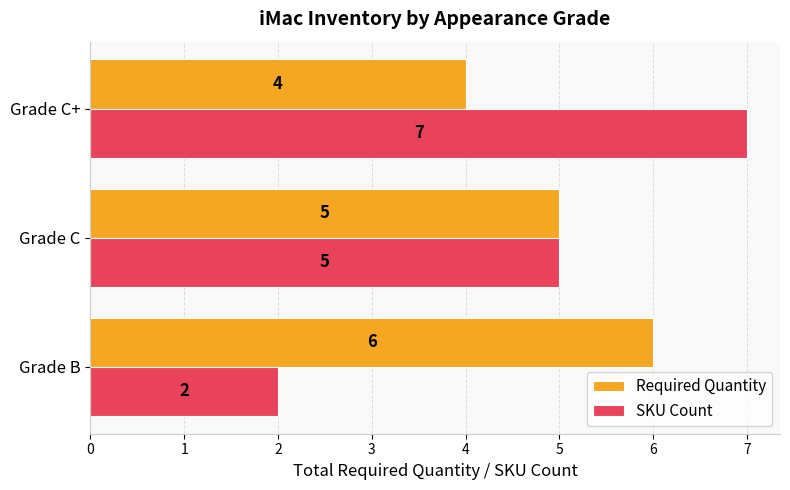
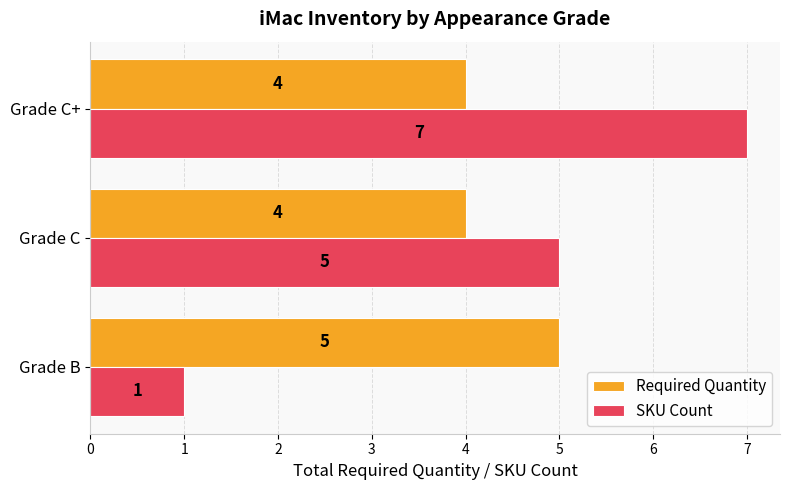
  {
    "Required Quantity": {
      "Grade C+": 4,
-     "Grade C": 5,
-     "Grade B": 6
+     "Grade C": 4,
+     "Grade B": 5
    },
    "SKU Count": {
      "Grade C+": 7,
      "Grade C": 5,
-     "Grade B": 2
+     "Grade B": 1
    }
  }
